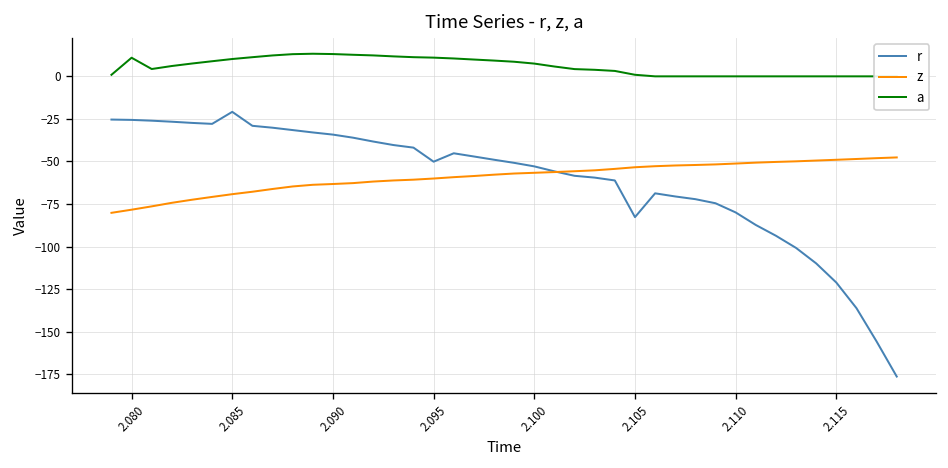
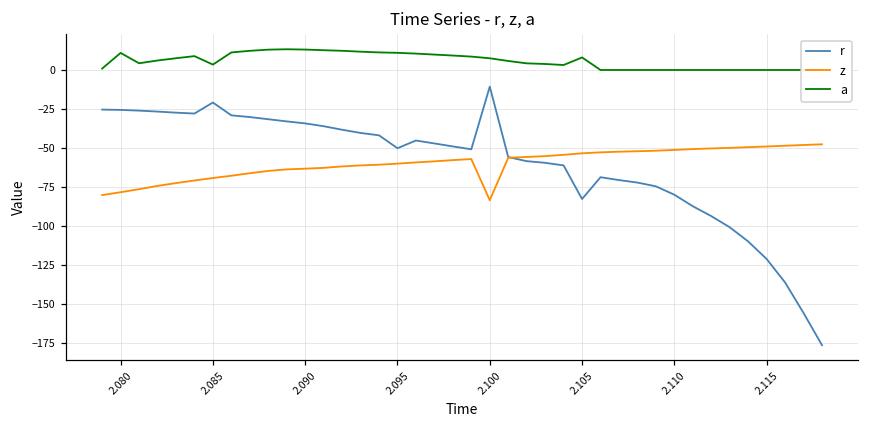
  {
    "r": {
      "2.080": -26,
      "2.085": -21,
      "2.090": -34,
      "2.095": -50,
-     "2.100": -53,
+     "2.100": -11,
      "2.105": -83,
      "2.110": -80,
      "2.115": -121
    },
    "z": {
      "2.080": -78,
      "2.085": -69,
      "2.090": -63,
      "2.095": -60,
-     "2.100": -57,
+     "2.100": -83,
      "2.105": -53,
      "2.110": -51,
      "2.115": -49
    },
    "a": {
      "2.080": 11,
-     "2.085": 10,
+     "2.085": 3,
      "2.090": 13,
      "2.095": 11,
      "2.100": 7,
-     "2.105": 1,
+     "2.105": 8,
      "2.110": 0,
      "2.115": 0
    }
  }
